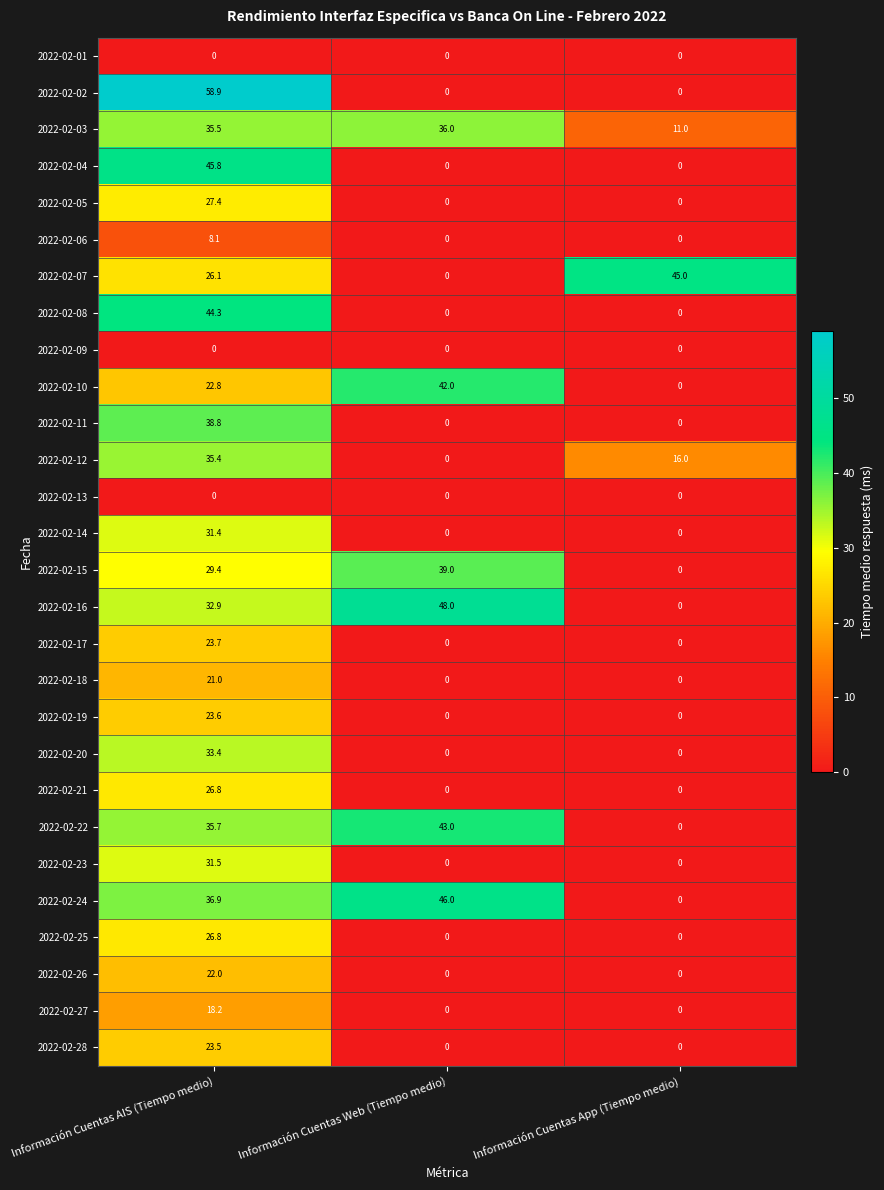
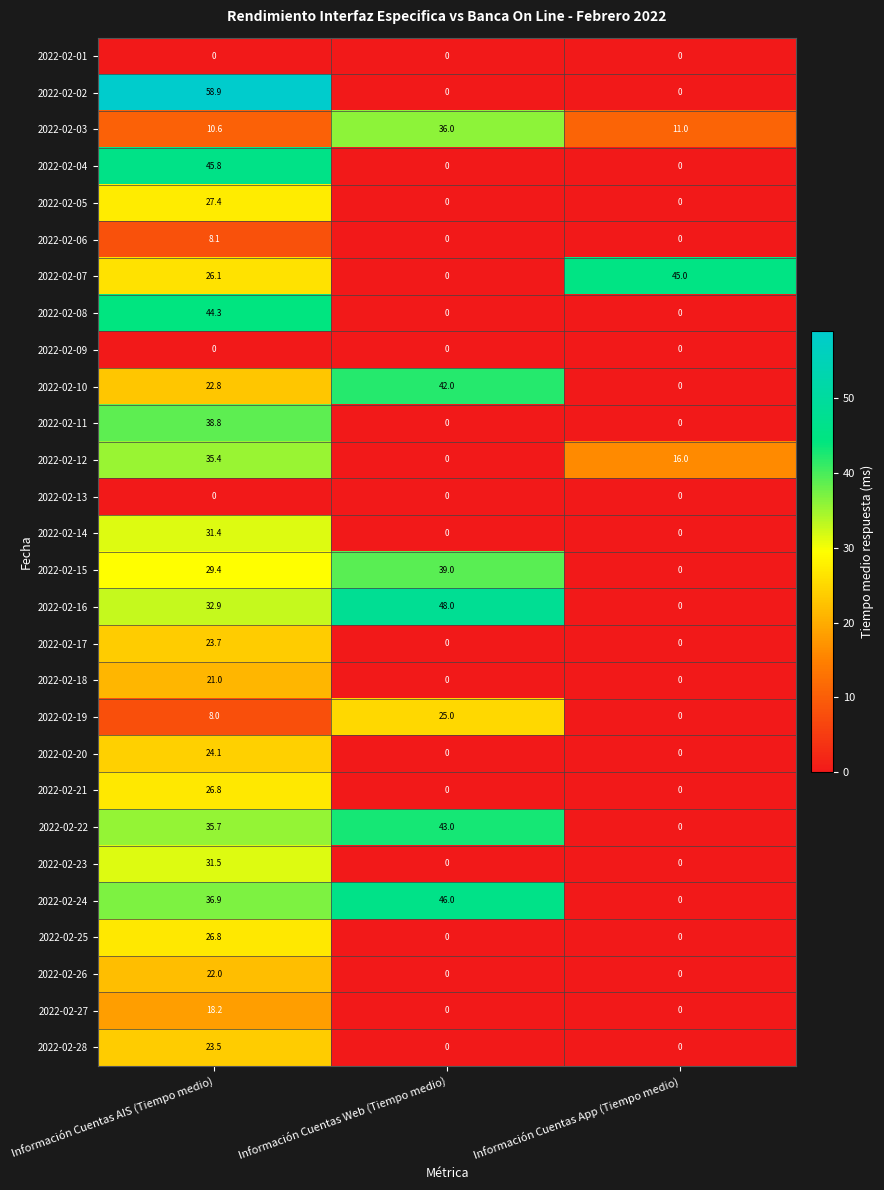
  {
    "2022-02-01": {
      "Información Cuentas AIS (Tiempo medio)": 0,
      "Información Cuentas Web (Tiempo medio)": 0,
      "Información Cuentas App (Tiempo medio)": 0
    },
    "2022-02-02": {
      "Información Cuentas AIS (Tiempo medio)": 58.9,
      "Información Cuentas Web (Tiempo medio)": 0,
      "Información Cuentas App (Tiempo medio)": 0
    },
    "2022-02-03": {
-     "Información Cuentas AIS (Tiempo medio)": 35.5,
+     "Información Cuentas AIS (Tiempo medio)": 10.6,
      "Información Cuentas Web (Tiempo medio)": 36.0,
      "Información Cuentas App (Tiempo medio)": 11.0
    },
    "2022-02-04": {
      "Información Cuentas AIS (Tiempo medio)": 45.8,
      "Información Cuentas Web (Tiempo medio)": 0,
      "Información Cuentas App (Tiempo medio)": 0
    },
    "2022-02-05": {
      "Información Cuentas AIS (Tiempo medio)": 27.4,
      "Información Cuentas Web (Tiempo medio)": 0,
      "Información Cuentas App (Tiempo medio)": 0
    },
    "2022-02-06": {
      "Información Cuentas AIS (Tiempo medio)": 8.1,
      "Información Cuentas Web (Tiempo medio)": 0,
      "Información Cuentas App (Tiempo medio)": 0
    },
    "2022-02-07": {
      "Información Cuentas AIS (Tiempo medio)": 26.1,
      "Información Cuentas Web (Tiempo medio)": 0,
      "Información Cuentas App (Tiempo medio)": 45.0
    },
    "2022-02-08": {
      "Información Cuentas AIS (Tiempo medio)": 44.3,
      "Información Cuentas Web (Tiempo medio)": 0,
      "Información Cuentas App (Tiempo medio)": 0
    },
    "2022-02-09": {
      "Información Cuentas AIS (Tiempo medio)": 0,
      "Información Cuentas Web (Tiempo medio)": 0,
      "Información Cuentas App (Tiempo medio)": 0
    },
    "2022-02-10": {
      "Información Cuentas AIS (Tiempo medio)": 22.8,
      "Información Cuentas Web (Tiempo medio)": 42.0,
      "Información Cuentas App (Tiempo medio)": 0
    },
    "2022-02-11": {
      "Información Cuentas AIS (Tiempo medio)": 38.8,
      "Información Cuentas Web (Tiempo medio)": 0,
      "Información Cuentas App (Tiempo medio)": 0
    },
    "2022-02-12": {
      "Información Cuentas AIS (Tiempo medio)": 35.4,
      "Información Cuentas Web (Tiempo medio)": 0,
      "Información Cuentas App (Tiempo medio)": 16.0
    },
    "2022-02-13": {
      "Información Cuentas AIS (Tiempo medio)": 0,
      "Información Cuentas Web (Tiempo medio)": 0,
      "Información Cuentas App (Tiempo medio)": 0
    },
    "2022-02-14": {
      "Información Cuentas AIS (Tiempo medio)": 31.4,
      "Información Cuentas Web (Tiempo medio)": 0,
      "Información Cuentas App (Tiempo medio)": 0
    },
    "2022-02-15": {
      "Información Cuentas AIS (Tiempo medio)": 29.4,
      "Información Cuentas Web (Tiempo medio)": 39.0,
      "Información Cuentas App (Tiempo medio)": 0
    },
    "2022-02-16": {
      "Información Cuentas AIS (Tiempo medio)": 32.9,
      "Información Cuentas Web (Tiempo medio)": 48.0,
      "Información Cuentas App (Tiempo medio)": 0
    },
    "2022-02-17": {
      "Información Cuentas AIS (Tiempo medio)": 23.7,
      "Información Cuentas Web (Tiempo medio)": 0,
      "Información Cuentas App (Tiempo medio)": 0
    },
    "2022-02-18": {
      "Información Cuentas AIS (Tiempo medio)": 21.0,
      "Información Cuentas Web (Tiempo medio)": 0,
      "Información Cuentas App (Tiempo medio)": 0
    },
    "2022-02-19": {
-     "Información Cuentas AIS (Tiempo medio)": 23.6,
-     "Información Cuentas Web (Tiempo medio)": 0,
+     "Información Cuentas AIS (Tiempo medio)": 8.0,
+     "Información Cuentas Web (Tiempo medio)": 25.0,
      "Información Cuentas App (Tiempo medio)": 0
    },
    "2022-02-20": {
-     "Información Cuentas AIS (Tiempo medio)": 33.4,
+     "Información Cuentas AIS (Tiempo medio)": 24.1,
      "Información Cuentas Web (Tiempo medio)": 0,
      "Información Cuentas App (Tiempo medio)": 0
    },
    "2022-02-21": {
      "Información Cuentas AIS (Tiempo medio)": 26.8,
      "Información Cuentas Web (Tiempo medio)": 0,
      "Información Cuentas App (Tiempo medio)": 0
    },
    "2022-02-22": {
      "Información Cuentas AIS (Tiempo medio)": 35.7,
      "Información Cuentas Web (Tiempo medio)": 43.0,
      "Información Cuentas App (Tiempo medio)": 0
    },
    "2022-02-23": {
      "Información Cuentas AIS (Tiempo medio)": 31.5,
      "Información Cuentas Web (Tiempo medio)": 0,
      "Información Cuentas App (Tiempo medio)": 0
    },
    "2022-02-24": {
      "Información Cuentas AIS (Tiempo medio)": 36.9,
      "Información Cuentas Web (Tiempo medio)": 46.0,
      "Información Cuentas App (Tiempo medio)": 0
    },
    "2022-02-25": {
      "Información Cuentas AIS (Tiempo medio)": 26.8,
      "Información Cuentas Web (Tiempo medio)": 0,
      "Información Cuentas App (Tiempo medio)": 0
    },
    "2022-02-26": {
      "Información Cuentas AIS (Tiempo medio)": 22.0,
      "Información Cuentas Web (Tiempo medio)": 0,
      "Información Cuentas App (Tiempo medio)": 0
    },
    "2022-02-27": {
      "Información Cuentas AIS (Tiempo medio)": 18.2,
      "Información Cuentas Web (Tiempo medio)": 0,
      "Información Cuentas App (Tiempo medio)": 0
    },
    "2022-02-28": {
      "Información Cuentas AIS (Tiempo medio)": 23.5,
      "Información Cuentas Web (Tiempo medio)": 0,
      "Información Cuentas App (Tiempo medio)": 0
    }
  }
